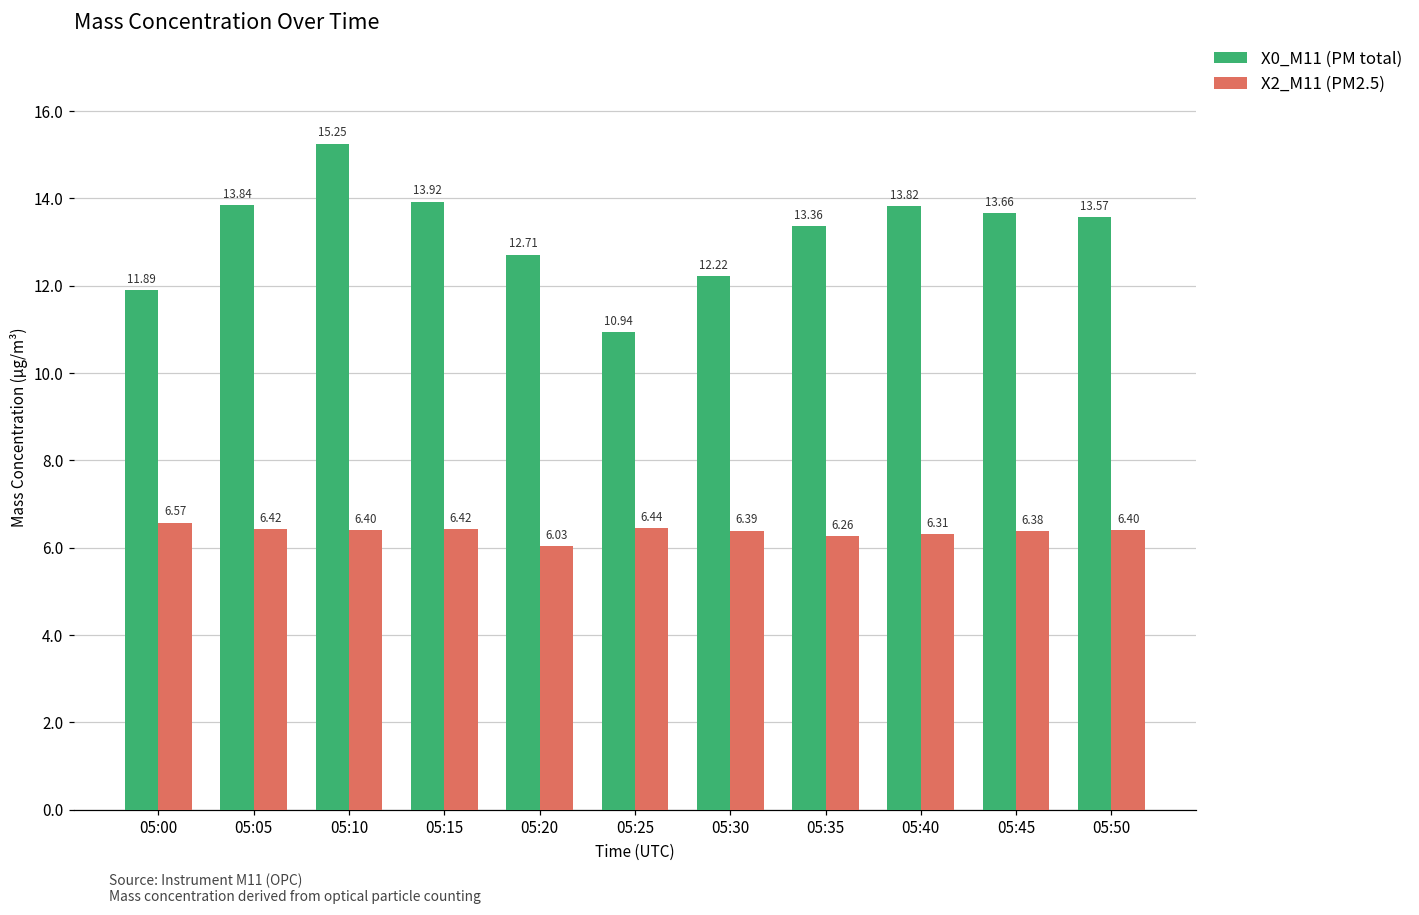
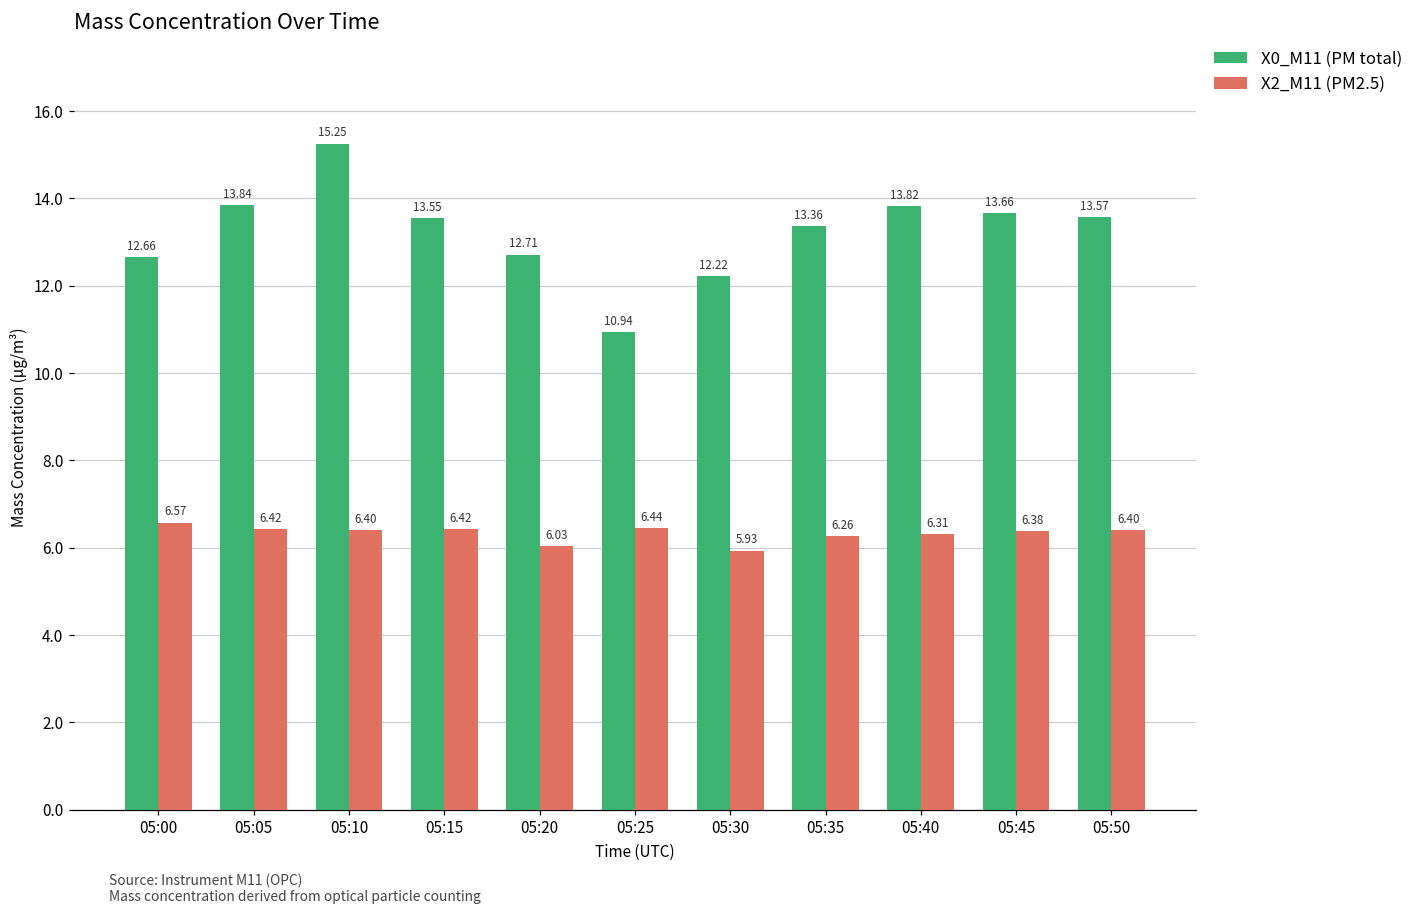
  {
    "X0_M11 (PM total)": {
-     "05:00": 11.89,
+     "05:00": 12.66,
      "05:05": 13.84,
      "05:10": 15.25,
-     "05:15": 13.92,
+     "05:15": 13.55,
      "05:20": 12.71,
      "05:25": 10.94,
      "05:30": 12.22,
      "05:35": 13.36,
      "05:40": 13.82,
      "05:45": 13.66,
      "05:50": 13.57
    },
    "X2_M11 (PM2.5)": {
      "05:00": 6.57,
      "05:05": 6.42,
      "05:10": 6.40,
      "05:15": 6.42,
      "05:20": 6.03,
      "05:25": 6.44,
-     "05:30": 6.39,
+     "05:30": 5.93,
      "05:35": 6.26,
      "05:40": 6.31,
      "05:45": 6.38,
      "05:50": 6.40
    }
  }
